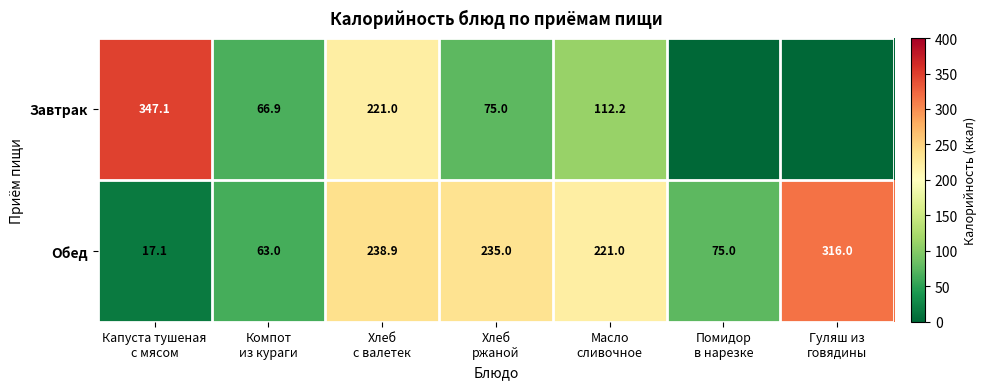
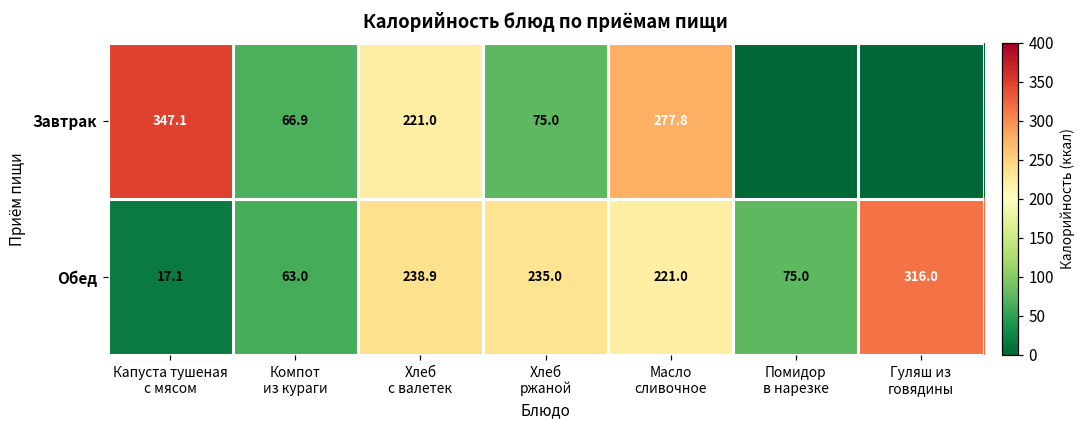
  {
    "Завтрак": {
      "Капуста тушеная с мясом": 347.1,
      "Компот из кураги": 66.9,
      "Хлеб с валетек": 221.0,
      "Хлеб ржаной": 75.0,
-     "Масло сливочное": 112.2
+     "Масло сливочное": 277.8
    },
    "Обед": {
      "Капуста тушеная с мясом": 17.1,
      "Компот из кураги": 63.0,
      "Хлеб с валетек": 238.9,
      "Хлеб ржаной": 235.0,
      "Масло сливочное": 221.0,
      "Помидор в нарезке": 75.0,
      "Гуляш из говядины": 316.0
    }
  }
